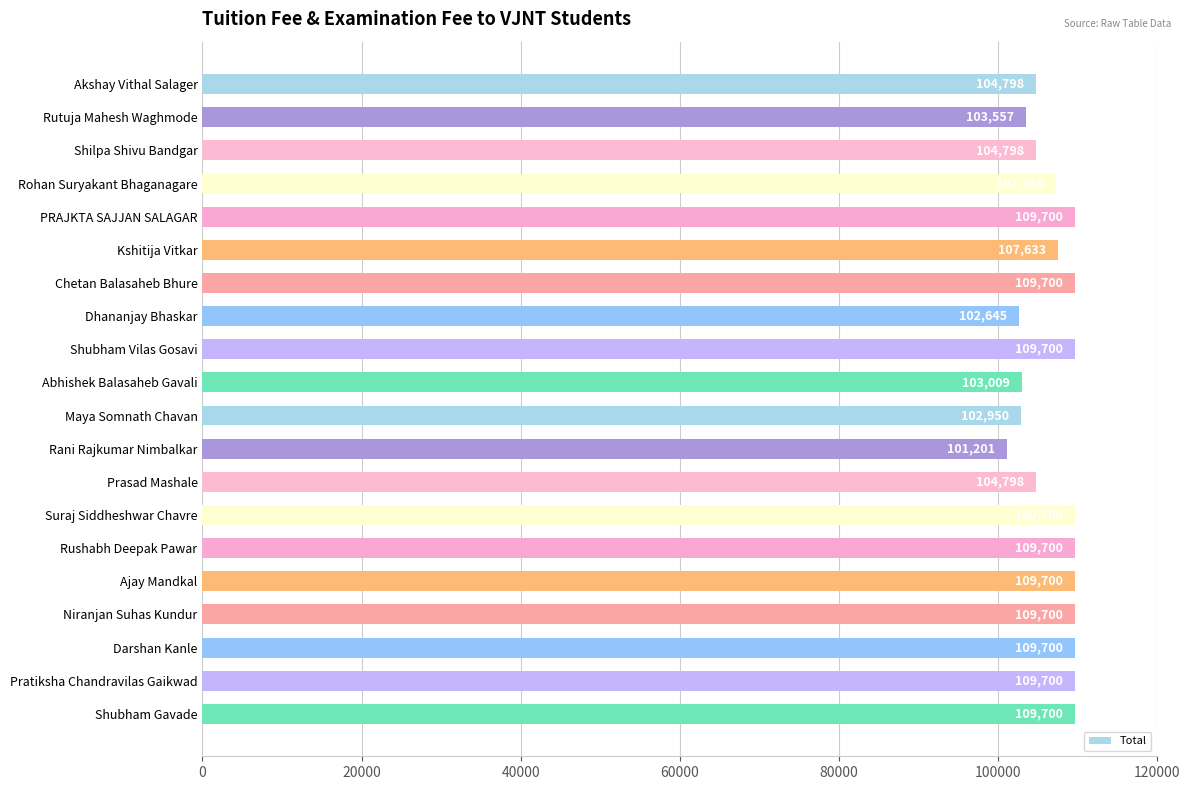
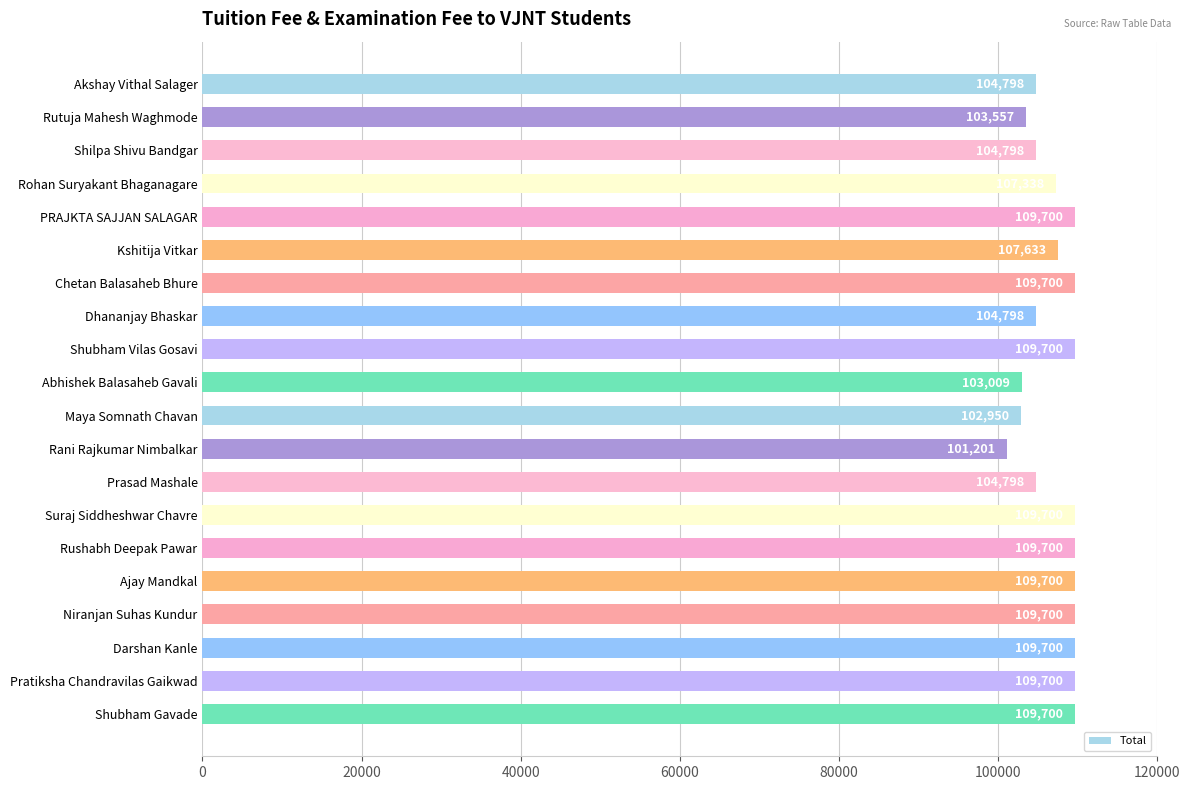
  {
    "Akshay Vithal Salager": "104,798",
    "Rutuja Mahesh Waghmode": "103,557",
    "Shilpa Shivu Bandgar": "104,798",
    "PRAJKTA SAJJAN SALAGAR": "109,700",
    "Kshitija Vitkar": "107,633",
    "Chetan Balasaheb Bhure": "109,700",
-   "Dhananjay Bhaskar": "102,645",
+   "Dhananjay Bhaskar": "104,798",
    "Shubham Vilas Gosavi": "109,700",
    "Abhishek Balasaheb Gavali": "103,009",
    "Maya Somnath Chavan": "102,950",
    "Rani Rajkumar Nimbalkar": "101,201",
    "Prasad Mashale": "104,798",
    "Rushabh Deepak Pawar": "109,700",
    "Ajay Mandkal": "109,700",
    "Niranjan Suhas Kundur": "109,700",
    "Darshan Kanle": "109,700",
    "Pratiksha Chandravilas Gaikwad": "109,700",
    "Shubham Gavade": "109,700"
  }
